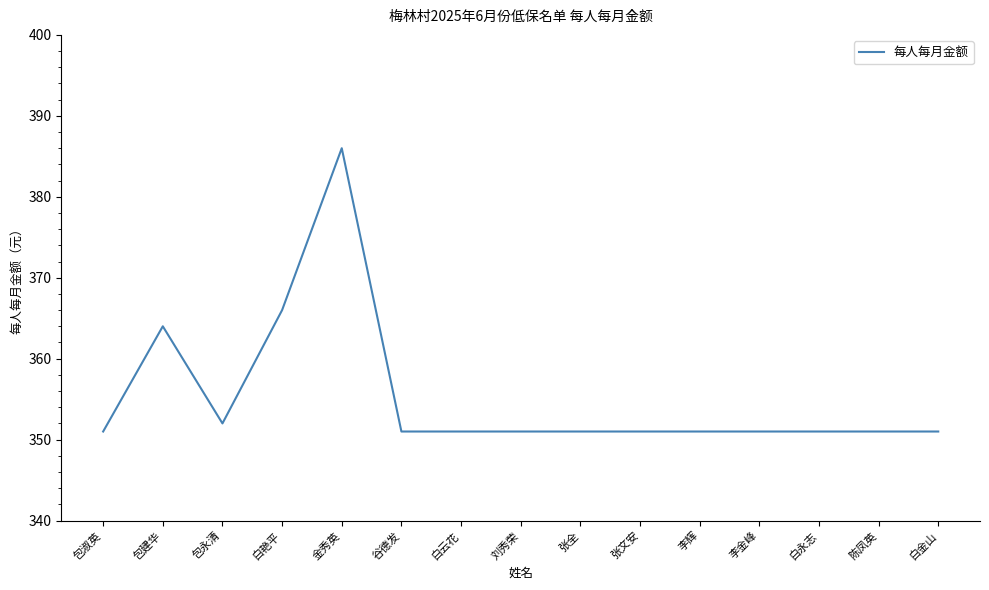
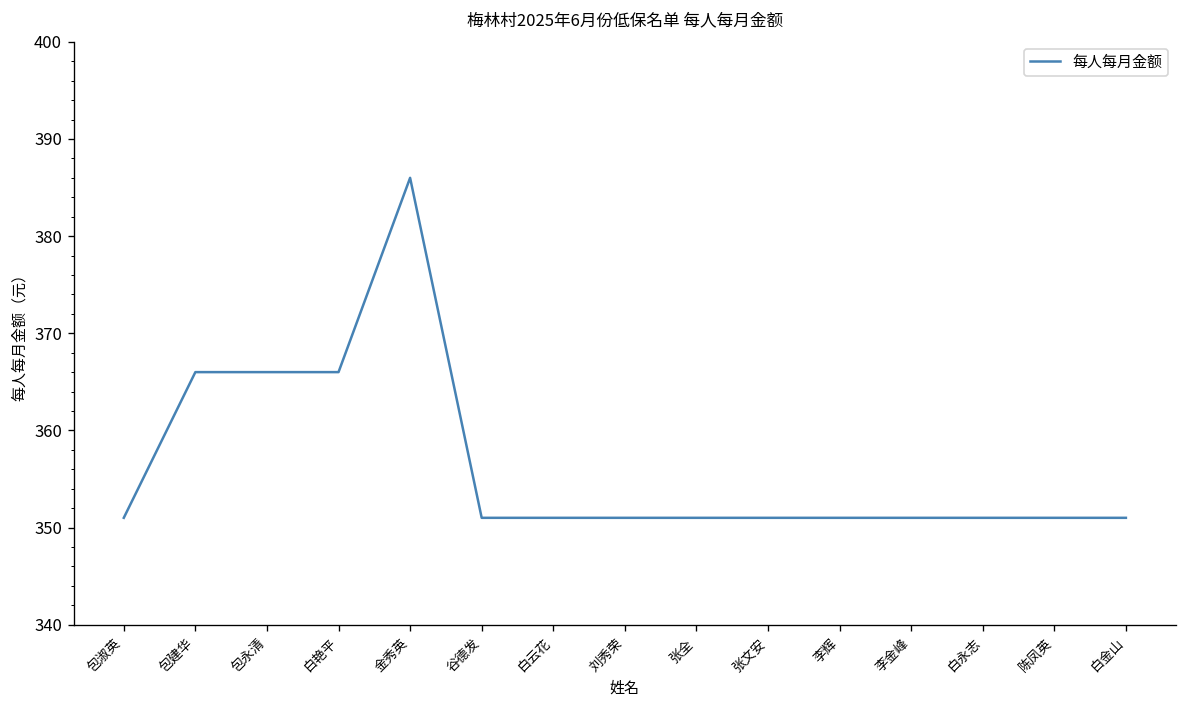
  {
    "包淑英": 351,
-   "包建华": 364,
-   "包永清": 352,
+   "包建华": 366,
+   "包永清": 366,
    "白艳平": 366,
    "金秀英": 386,
    "谷德发": 351,
    "白云花": 351,
    "刘秀荣": 351,
    "张全": 351,
    "张文安": 351,
    "李辉": 351,
    "李金峰": 351,
    "白永志": 351,
    "陈凤英": 351,
    "白金山": 351
  }
